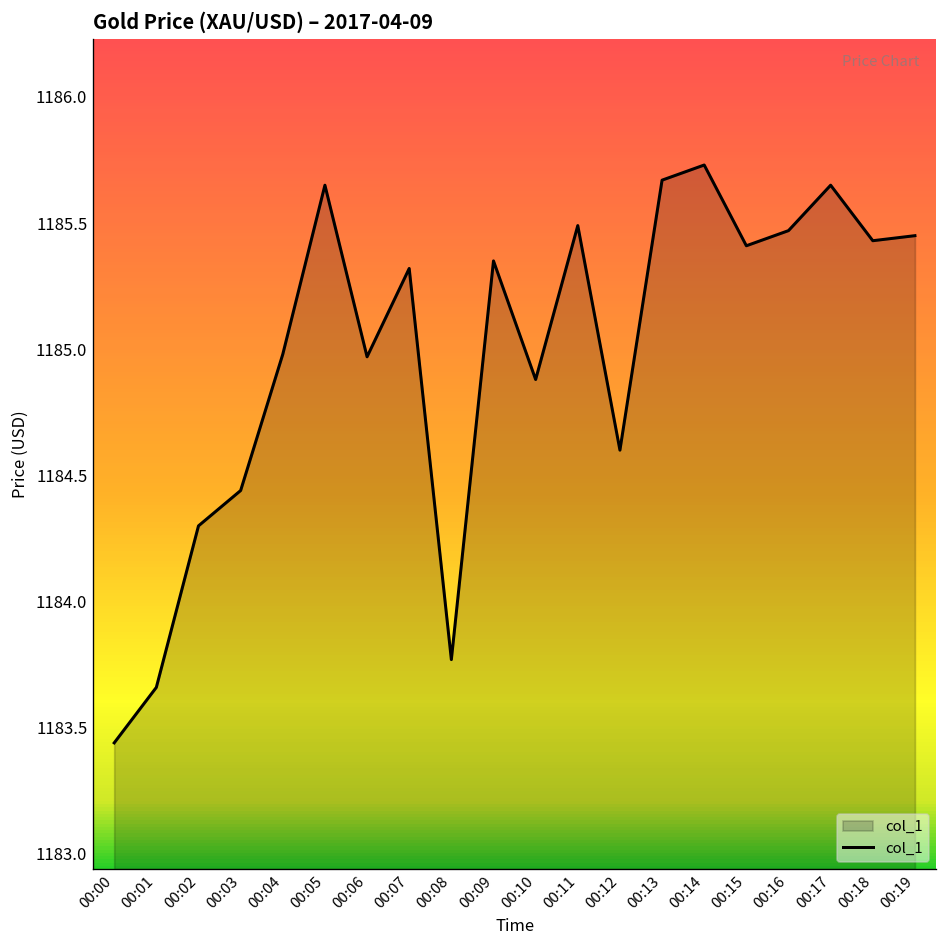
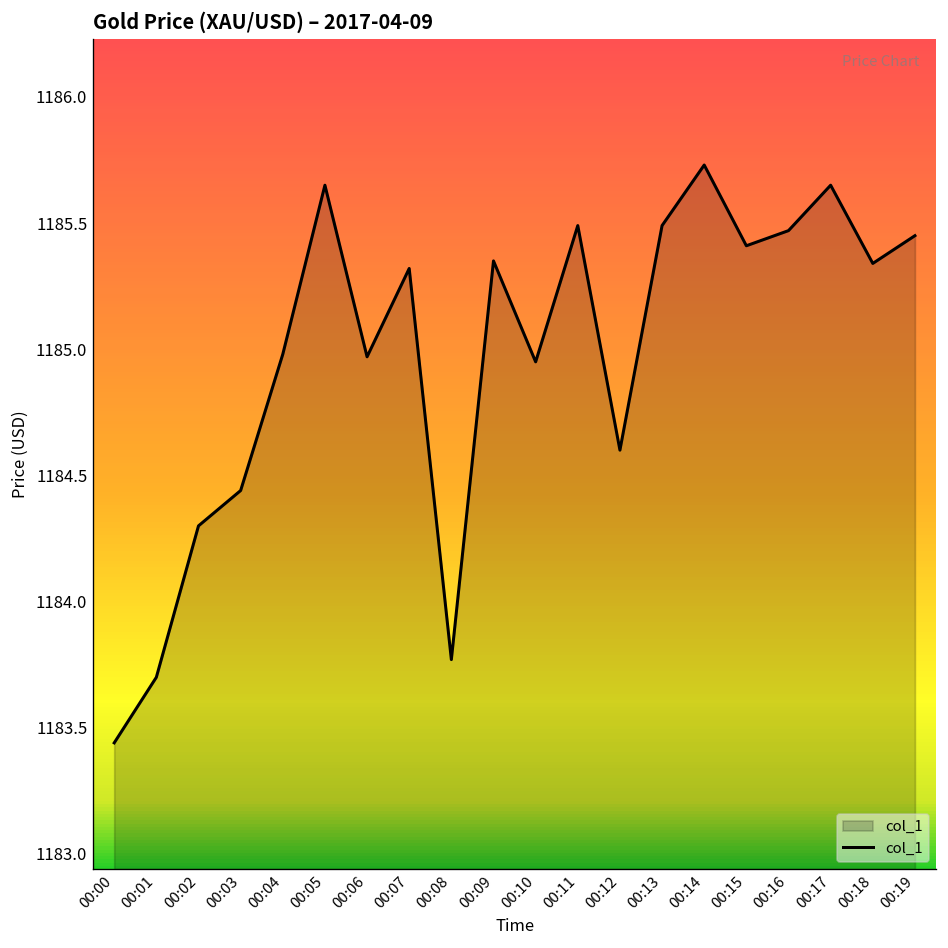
  {
    "00:00": 1183.44,
-   "00:01": 1183.66,
+   "00:01": 1183.70,
    "00:02": 1184.30,
    "00:03": 1184.44,
    "00:04": 1184.98,
    "00:05": 1185.65,
    "00:06": 1184.97,
    "00:07": 1185.32,
    "00:08": 1183.77,
    "00:09": 1185.35,
-   "00:10": 1184.88,
+   "00:10": 1184.95,
    "00:11": 1185.49,
    "00:12": 1184.60,
-   "00:13": 1185.67,
+   "00:13": 1185.49,
    "00:14": 1185.73,
    "00:15": 1185.41,
    "00:16": 1185.47,
    "00:17": 1185.65,
-   "00:18": 1185.43,
+   "00:18": 1185.34,
    "00:19": 1185.45
  }
